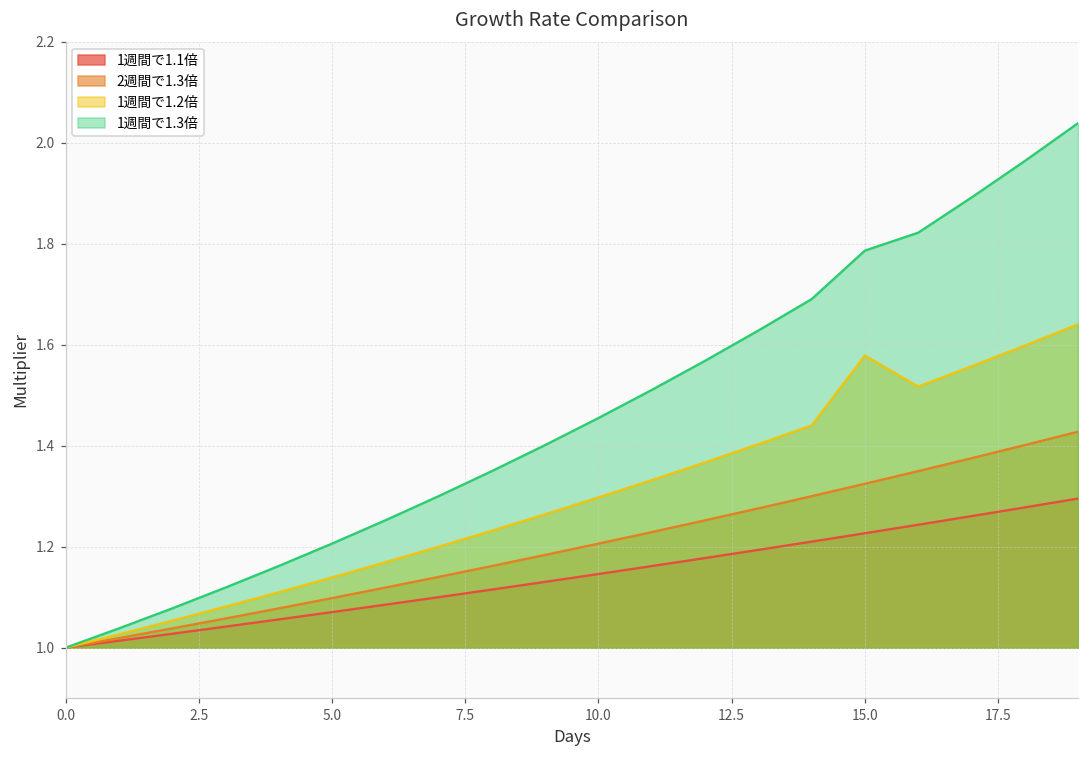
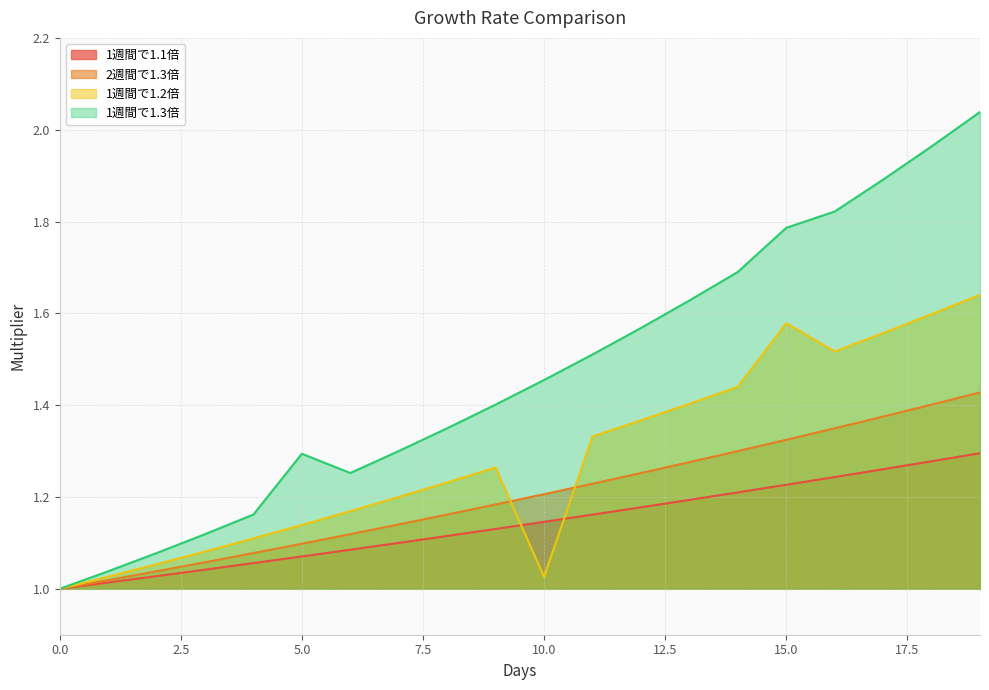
  {
    "1週間で1.2倍": {
      "5.0": 1.14,
-     "10.0": 1.30,
+     "10.0": 1.03,
      "15.0": 1.58
    },
    "1週間で1.3倍": {
-     "5.0": 1.21,
+     "5.0": 1.29,
      "10.0": 1.45,
      "15.0": 1.79
    }
  }
